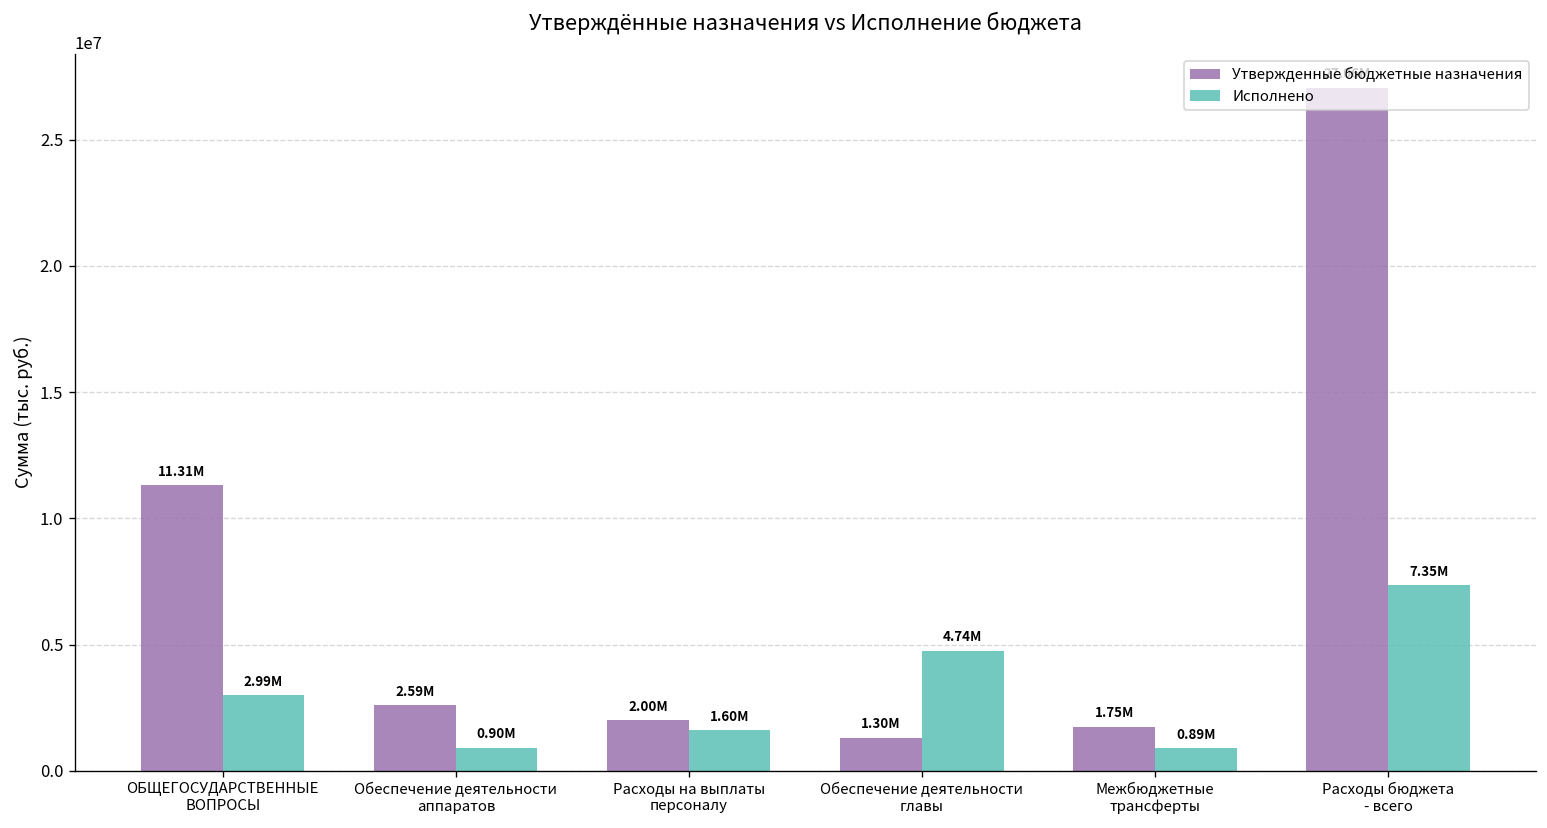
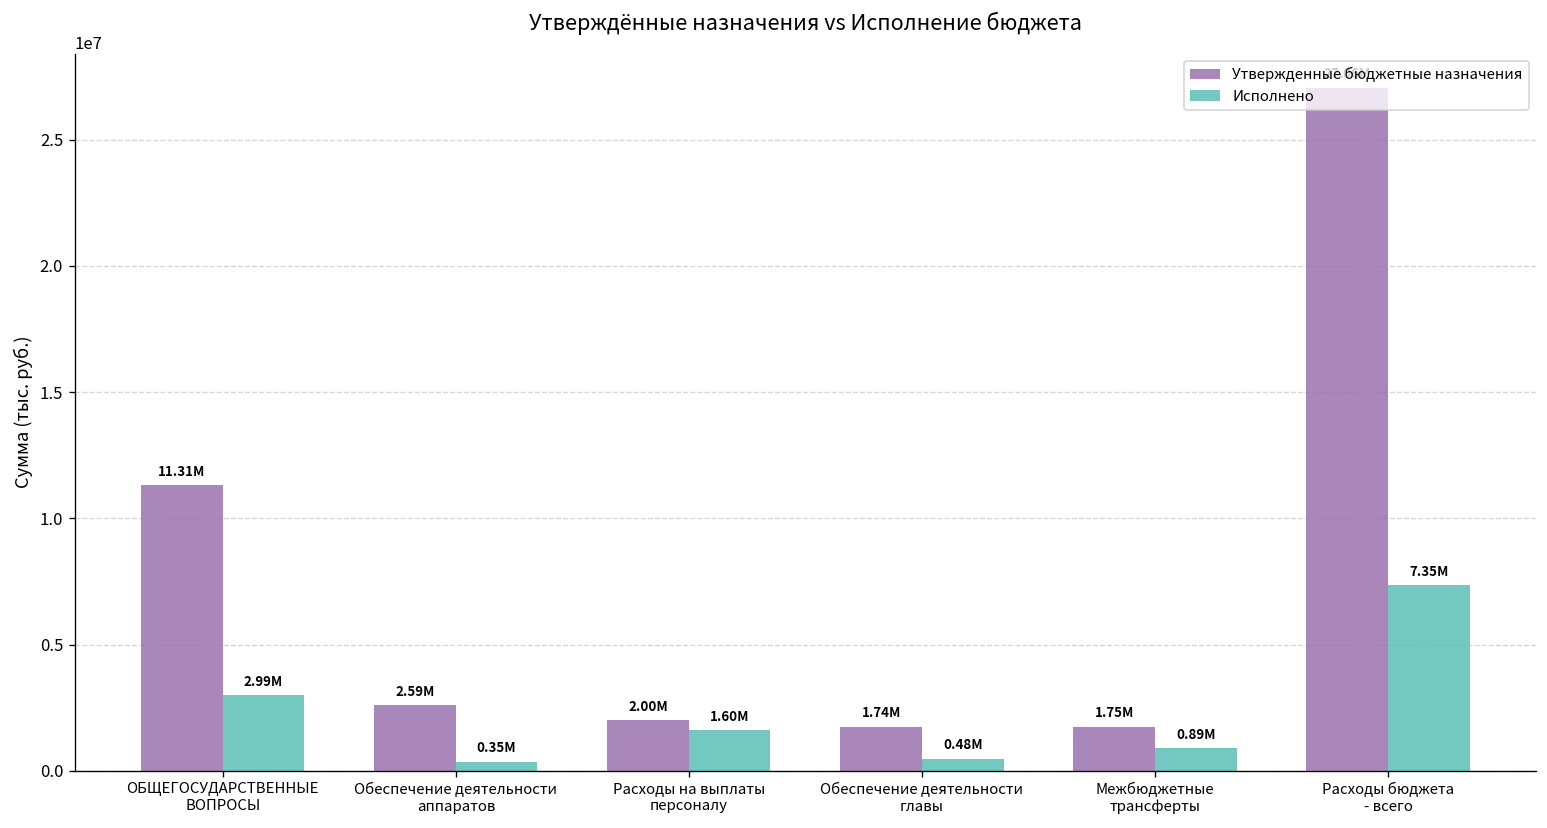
  {
    "Утвержденные бюджетные назначения": {
      "ОБЩЕГОСУДАРСТВЕННЫЕ ВОПРОСЫ": "11.31M",
      "Обеспечение деятельности аппаратов": "2.59M",
      "Расходы на выплаты персоналу": "2.00M",
-     "Обеспечение деятельности главы": "1.30M",
+     "Обеспечение деятельности главы": "1.74M",
      "Межбюджетные трансферты": "1.75M"
    },
    "Исполнено": {
      "ОБЩЕГОСУДАРСТВЕННЫЕ ВОПРОСЫ": "2.99M",
-     "Обеспечение деятельности аппаратов": "0.90M",
+     "Обеспечение деятельности аппаратов": "0.35M",
      "Расходы на выплаты персоналу": "1.60M",
-     "Обеспечение деятельности главы": "4.74M",
+     "Обеспечение деятельности главы": "0.48M",
      "Межбюджетные трансферты": "0.89M",
      "Расходы бюджета - всего": "7.35M"
    }
  }
